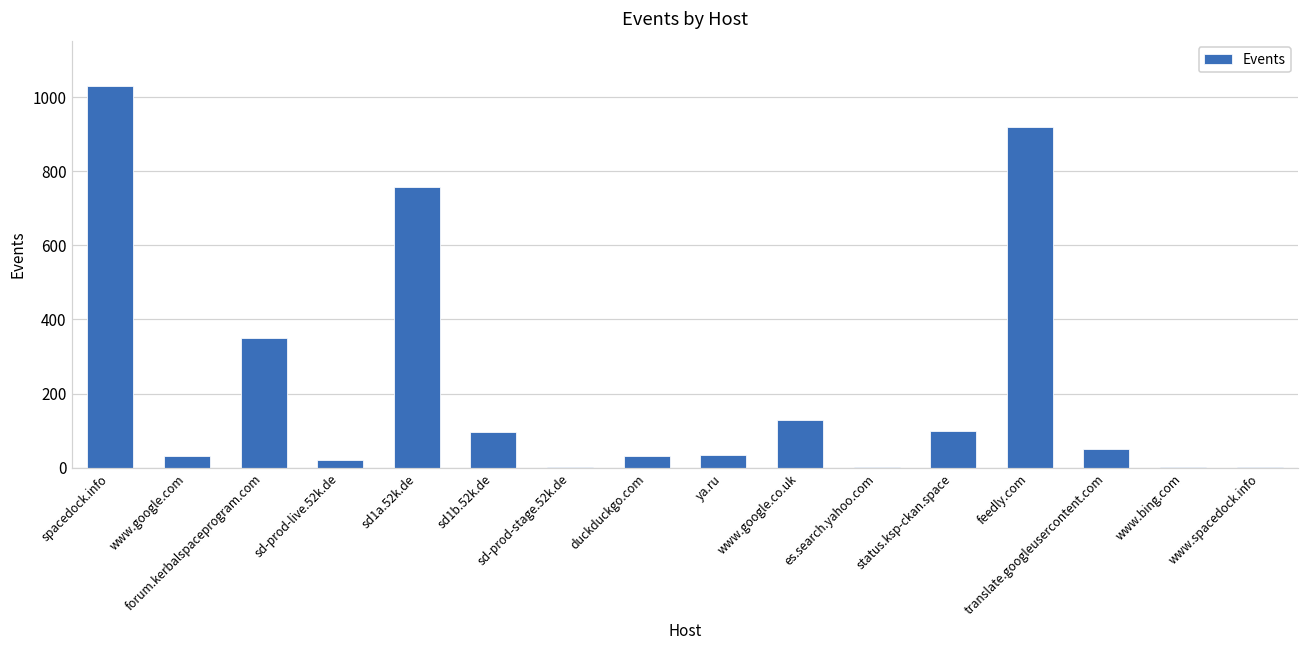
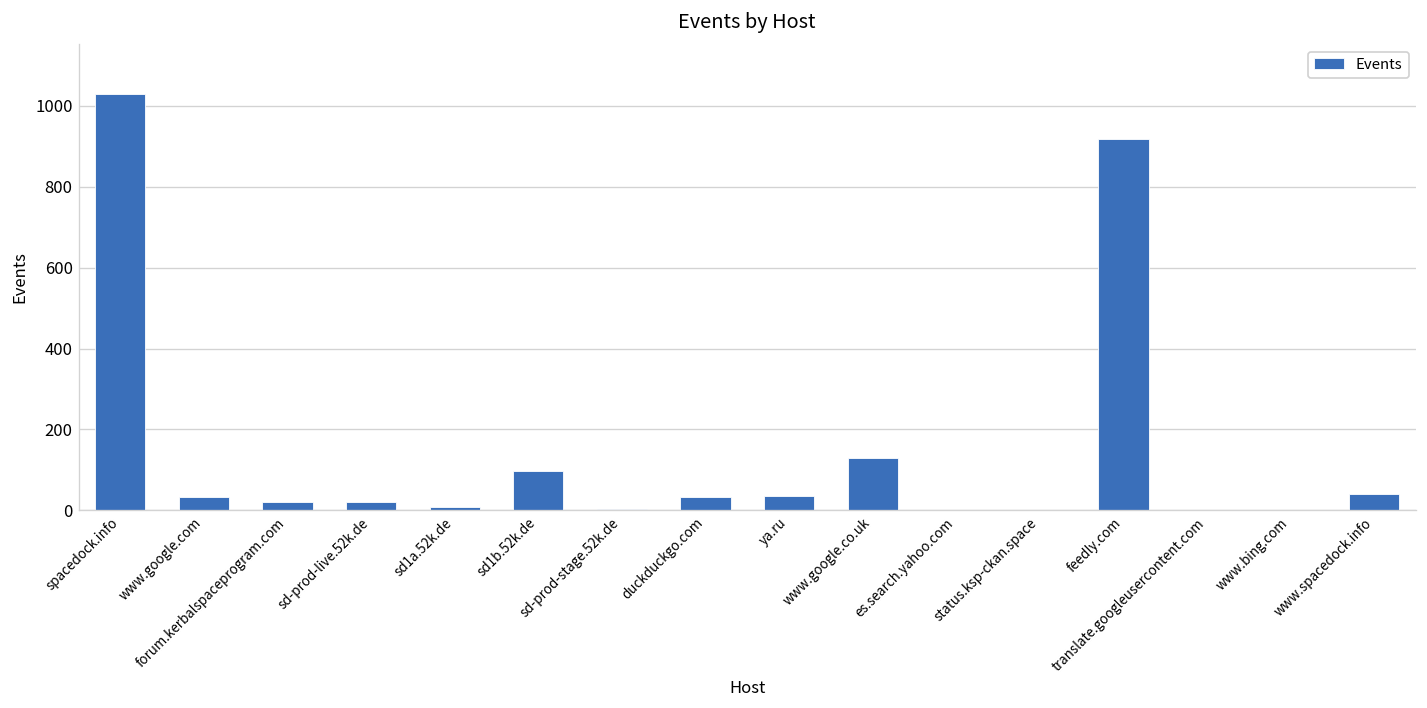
  {
    "spacedock.info": 1030,
    "www.google.com": 30,
-   "forum.kerbalspaceprogram.com": 350,
+   "forum.kerbalspaceprogram.com": 20,
    "sd-prod-live.52k.de": 20,
-   "sd1a.52k.de": 760,
+   "sd1a.52k.de": 10,
    "sd1b.52k.de": 100,
    "duckduckgo.com": 30,
    "ya.ru": 40,
    "www.google.co.uk": 130,
-   "status.ksp-ckan.space": 100,
+   "status.ksp-ckan.space": 0,
    "feedly.com": 920,
-   "translate.googleusercontent.com": 50,
-   "www.spacedock.info": 0
+   "translate.googleusercontent.com": 0,
+   "www.spacedock.info": 40
  }
